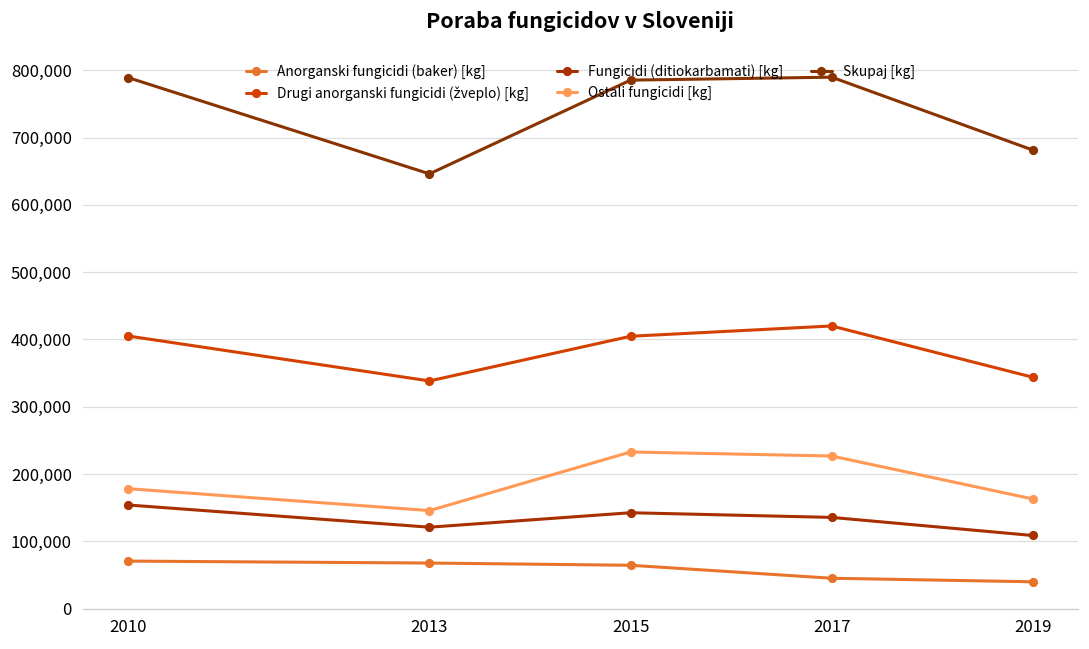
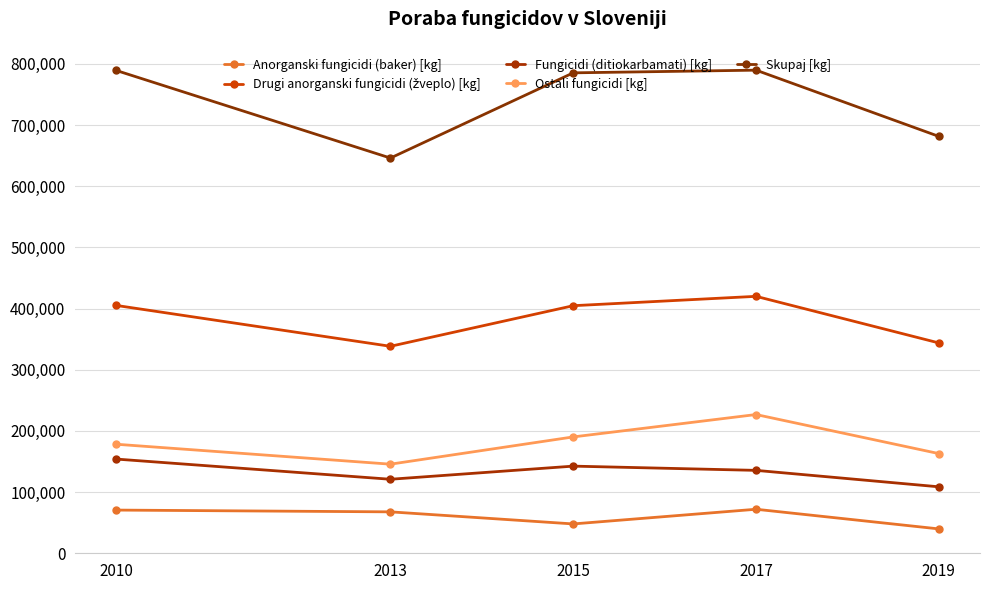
  {
    "Anorganski fungicidi (baker) [kg]": {
      "2010": "70,000",
      "2013": "70,000",
-     "2015": "60,000",
-     "2017": "50,000",
+     "2015": "50,000",
+     "2017": "70,000",
      "2019": "40,000"
    },
    "Ostali fungicidi [kg]": {
      "2010": "180,000",
      "2013": "150,000",
-     "2015": "230,000",
+     "2015": "190,000",
      "2017": "230,000",
      "2019": "160,000"
    }
  }
